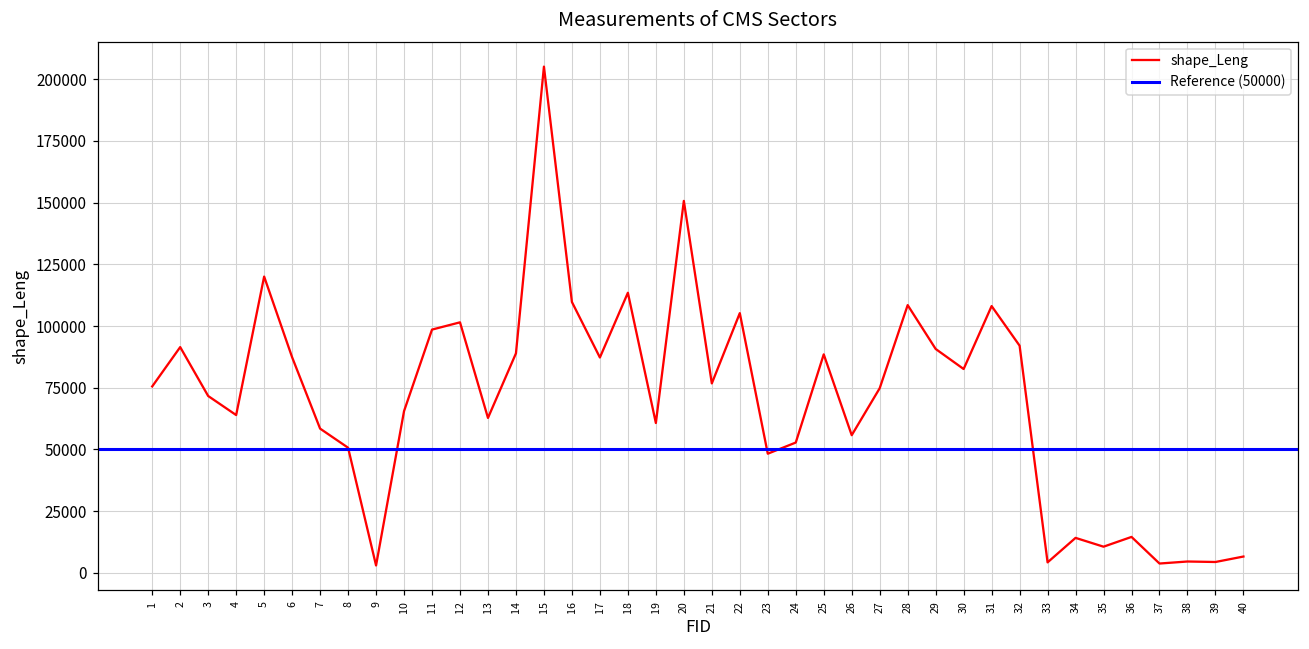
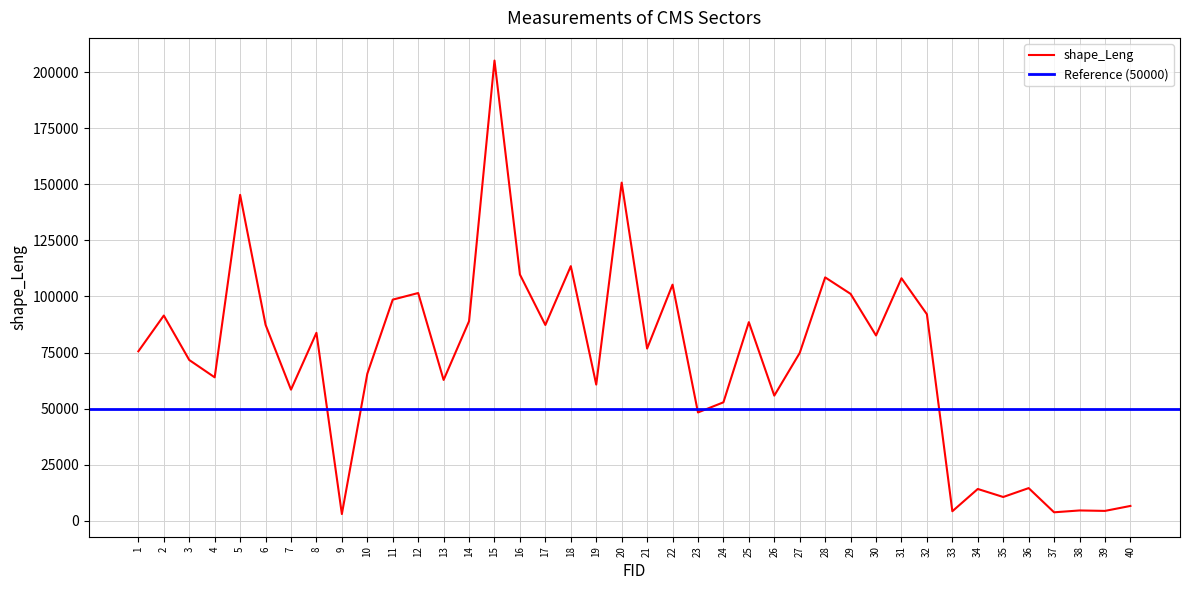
  {
    "1": 76000,
    "2": 91000,
    "3": 72000,
    "4": 64000,
-   "5": 120000,
+   "5": 145000,
    "6": 87000,
    "7": 58000,
-   "8": 51000,
+   "8": 84000,
    "9": 3000,
    "10": 66000,
    "11": 99000,
    "12": 102000,
    "13": 63000,
    "14": 89000,
    "15": 205000,
    "16": 110000,
    "17": 87000,
    "18": 113000,
    "19": 61000,
    "20": 151000,
    "21": 77000,
    "22": 105000,
    "23": 48000,
    "24": 53000,
    "25": 89000,
    "26": 56000,
    "27": 75000,
    "28": 108000,
-   "29": 91000,
+   "29": 101000,
    "30": 83000,
    "31": 108000,
    "32": 92000,
    "33": 4000,
    "34": 14000,
    "35": 11000,
    "36": 15000,
    "37": 4000,
    "38": 5000,
    "39": 4000,
    "40": 7000
  }
